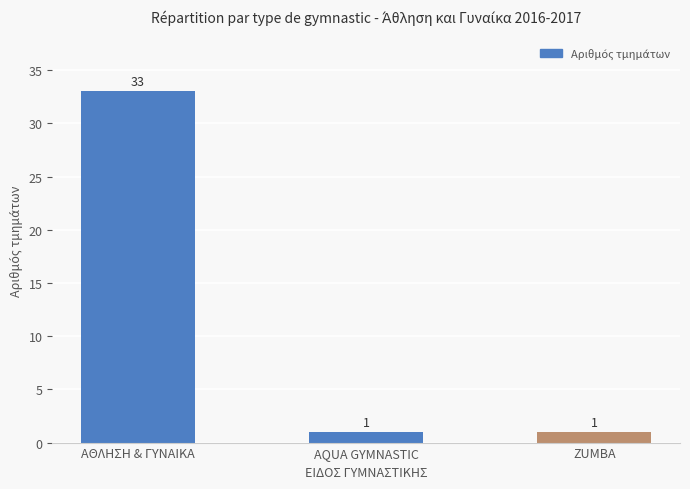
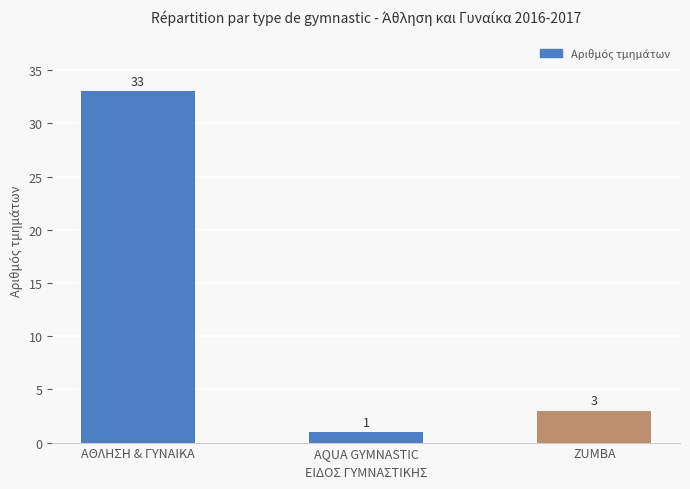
  {
    "ΑΘΛΗΣΗ & ΓΥΝΑΙΚΑ": 33,
    "AQUA GYMNASTIC": 1,
-   "ZUMBA": 1
+   "ZUMBA": 3
  }
